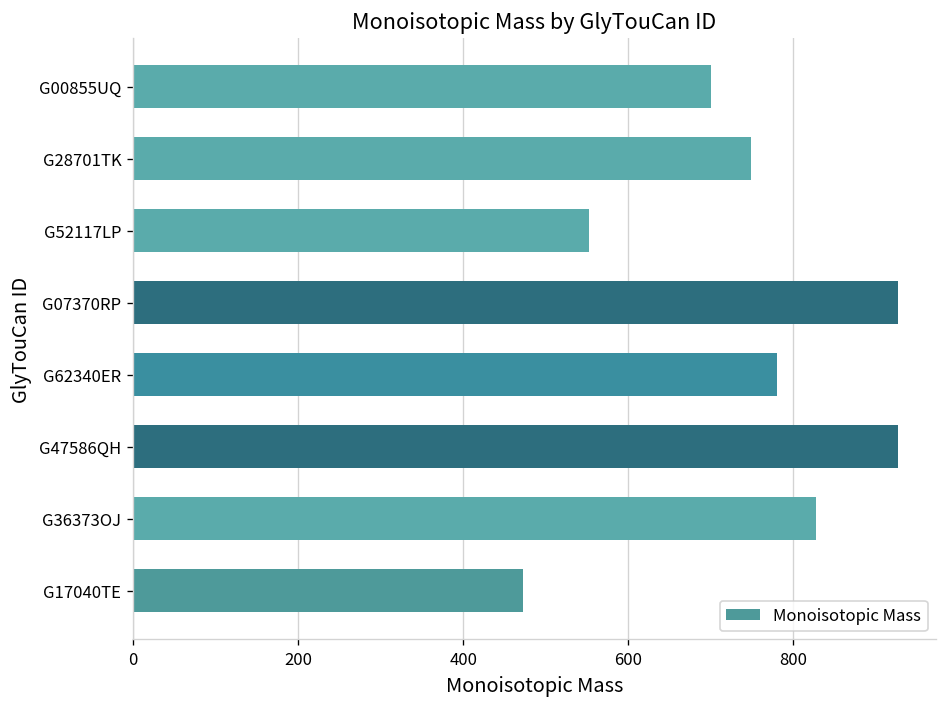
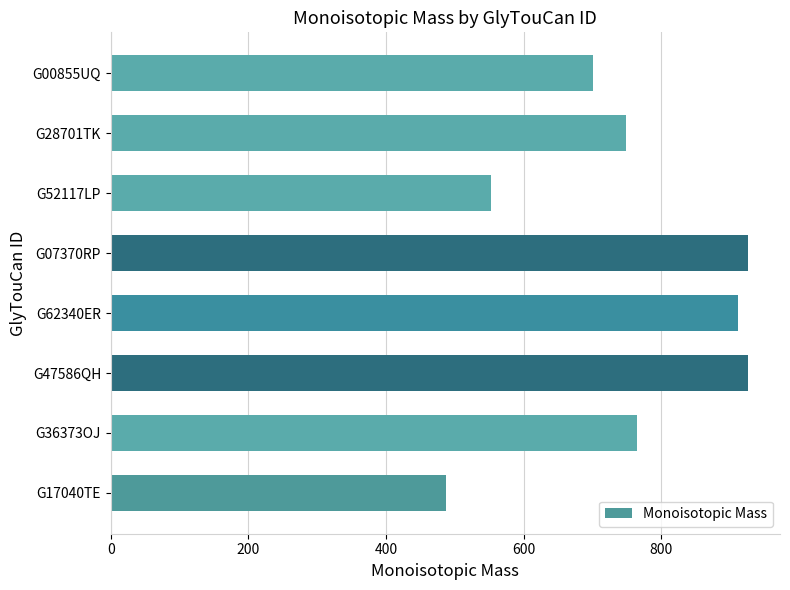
  {
    "G00855UQ": 700,
    "G28701TK": 750,
    "G52117LP": 550,
    "G07370RP": 930,
-   "G62340ER": 780,
+   "G62340ER": 910,
    "G47586QH": 930,
-   "G36373OJ": 830,
-   "G17040TE": 470
+   "G36373OJ": 760,
+   "G17040TE": 490
  }
